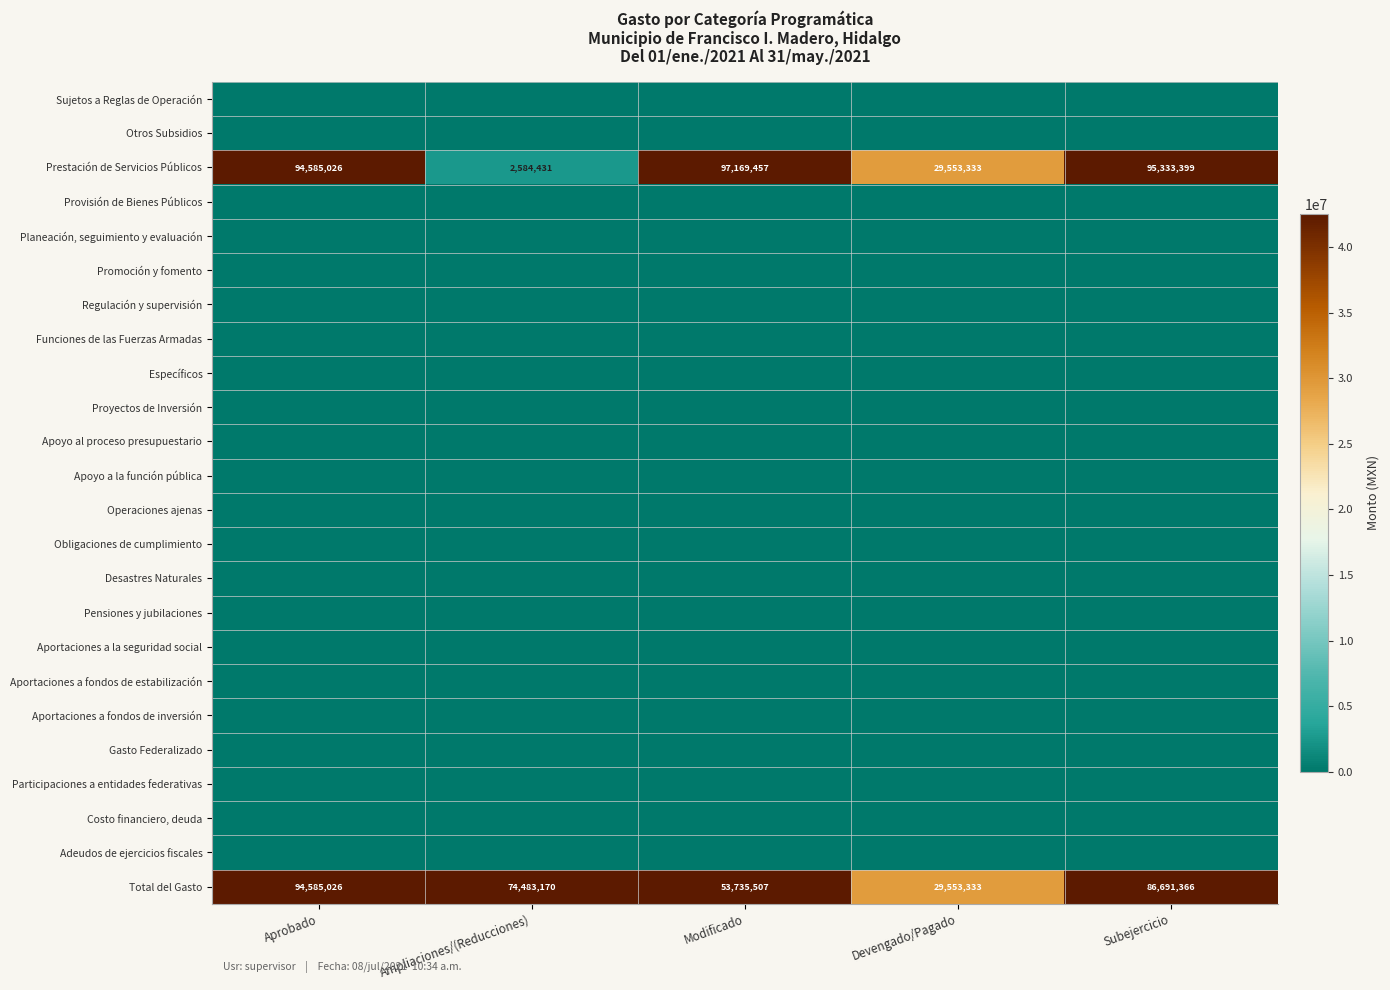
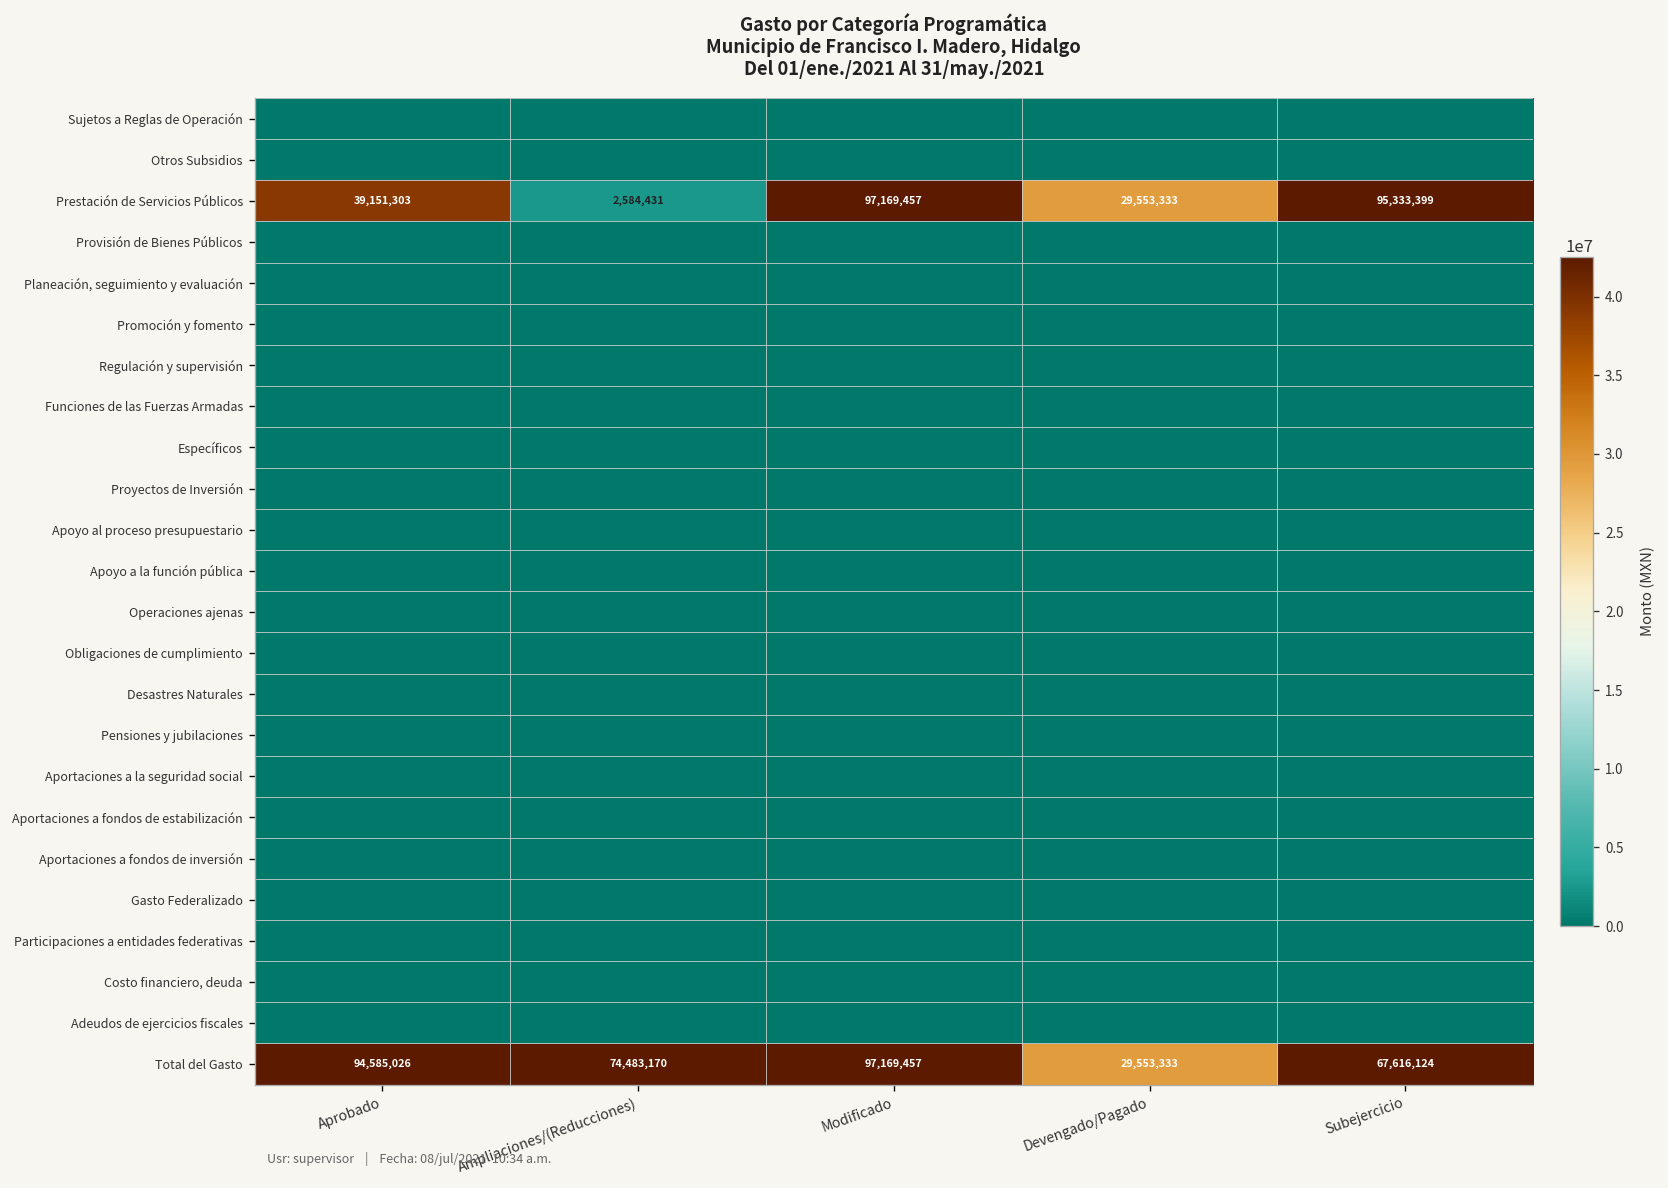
  {
    "Prestación de Servicios Públicos": {
-     "Aprobado": "94,585,026",
+     "Aprobado": "39,151,303",
      "Ampliaciones/(Reducciones)": "2,584,431",
      "Modificado": "97,169,457",
      "Devengado/Pagado": "29,553,333",
      "Subejercicio": "95,333,399"
    },
    "Total del Gasto": {
      "Aprobado": "94,585,026",
      "Ampliaciones/(Reducciones)": "74,483,170",
-     "Modificado": "53,735,507",
+     "Modificado": "97,169,457",
      "Devengado/Pagado": "29,553,333",
-     "Subejercicio": "86,691,366"
+     "Subejercicio": "67,616,124"
    }
  }
